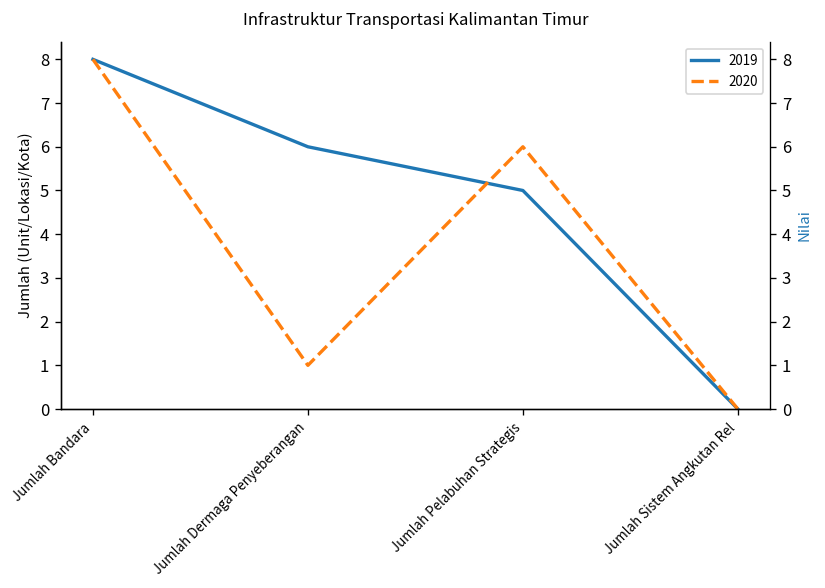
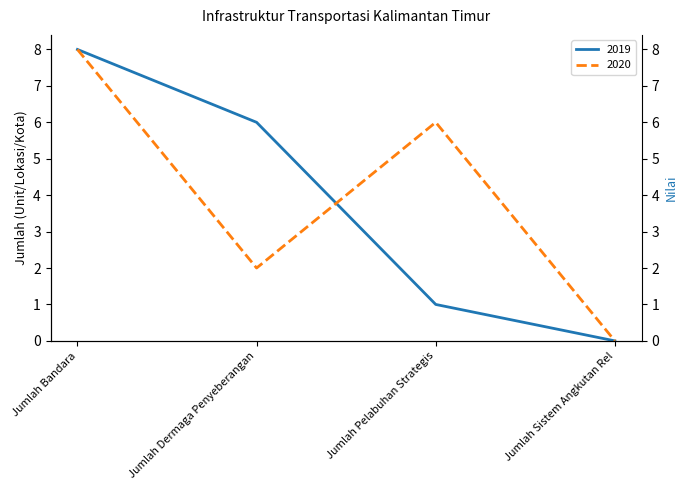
  {
    "2019": {
      "Jumlah Dermaga Penyeberangan": 6,
-     "Jumlah Pelabuhan Strategis": 5
+     "Jumlah Pelabuhan Strategis": 1
    },
    "2020": {
-     "Jumlah Dermaga Penyeberangan": 1,
+     "Jumlah Dermaga Penyeberangan": 2,
      "Jumlah Pelabuhan Strategis": 6
    }
  }
